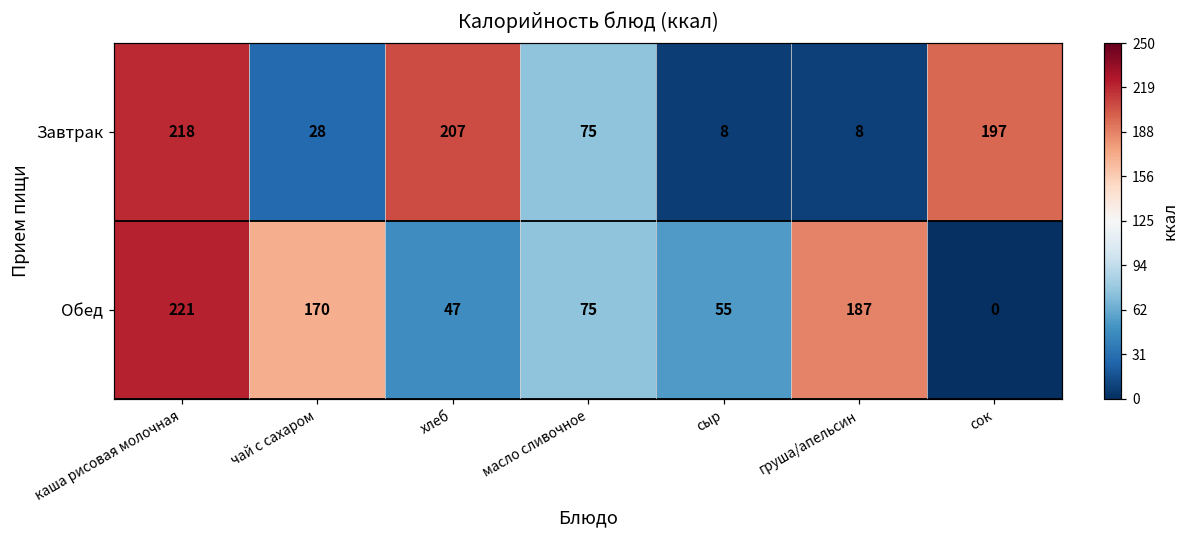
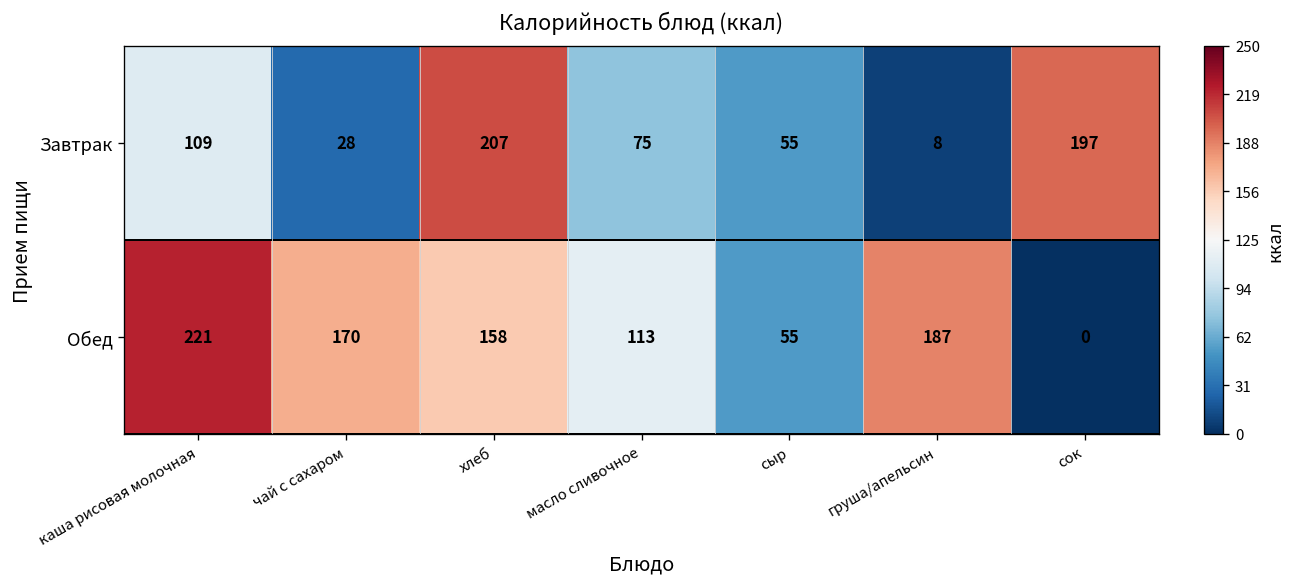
  {
    "Завтрак": {
-     "каша рисовая молочная": 218,
+     "каша рисовая молочная": 109,
      "чай с сахаром": 28,
      "хлеб": 207,
      "масло сливочное": 75,
-     "сыр": 8,
+     "сыр": 55,
      "груша/апельсин": 8,
      "сок": 197
    },
    "Обед": {
      "каша рисовая молочная": 221,
      "чай с сахаром": 170,
-     "хлеб": 47,
-     "масло сливочное": 75,
+     "хлеб": 158,
+     "масло сливочное": 113,
      "сыр": 55,
      "груша/апельсин": 187,
      "сок": 0
    }
  }
